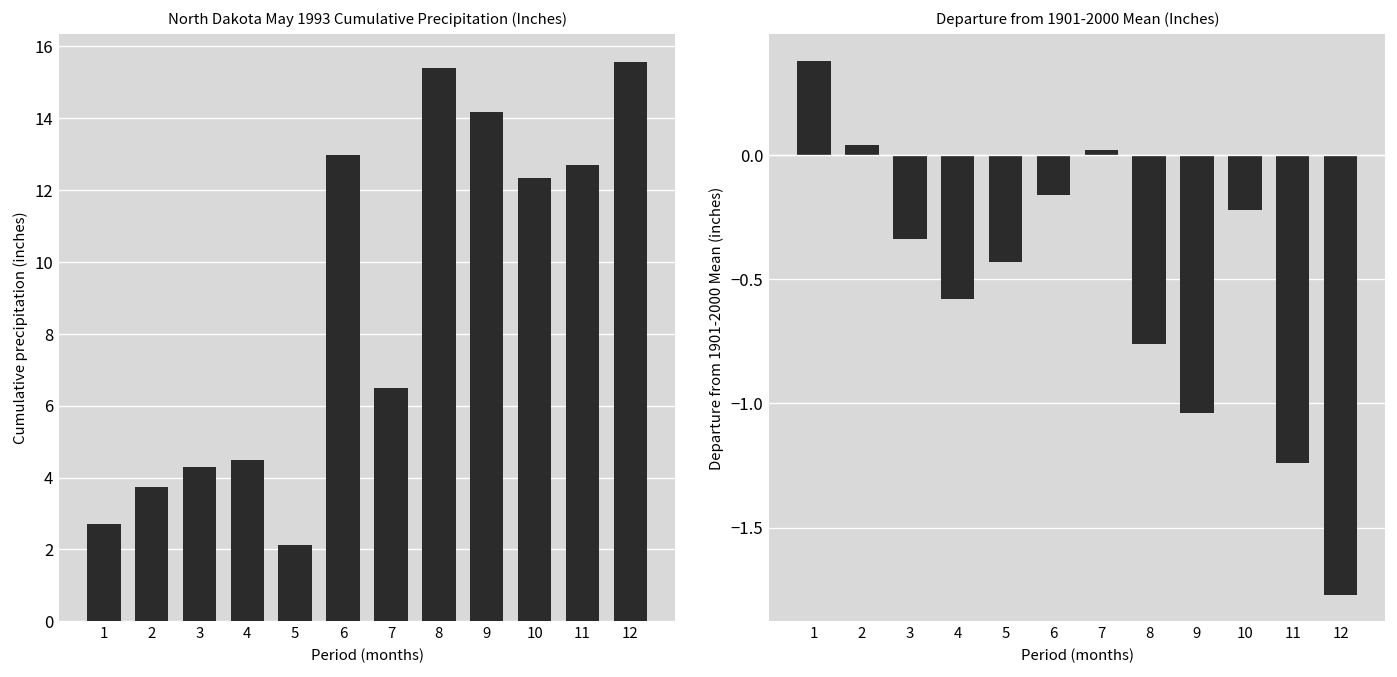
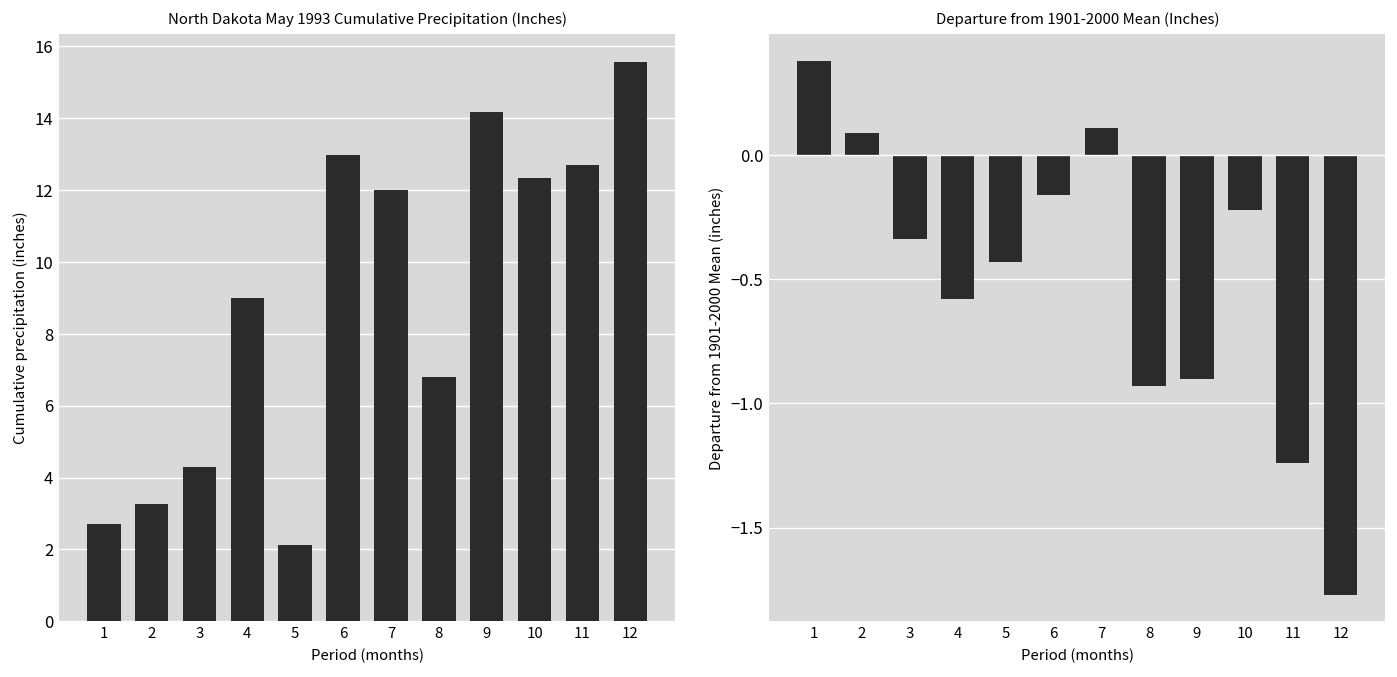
  {
    "North Dakota May 1993 Cumulative Precipitation (Inches)": {
      "1": 2.7,
-     "2": 3.7,
+     "2": 3.3,
      "3": 4.3,
-     "4": 4.5,
+     "4": 9.0,
      "5": 2.1,
      "6": 13.0,
-     "7": 6.5,
-     "8": 15.4,
+     "7": 12.0,
+     "8": 6.8,
      "9": 14.2,
      "10": 12.3,
      "11": 12.7,
      "12": 15.6
    },
    "Departure from 1901-2000 Mean (Inches)": {
      "1": 0.38,
-     "2": 0.04,
+     "2": 0.09,
      "3": -0.34,
      "4": -0.58,
      "5": -0.43,
      "6": -0.16,
-     "7": 0.02,
-     "8": -0.76,
-     "9": -1.04,
+     "7": 0.11,
+     "8": -0.93,
+     "9": -0.90,
      "10": -0.22,
      "11": -1.24,
      "12": -1.77
    }
  }
